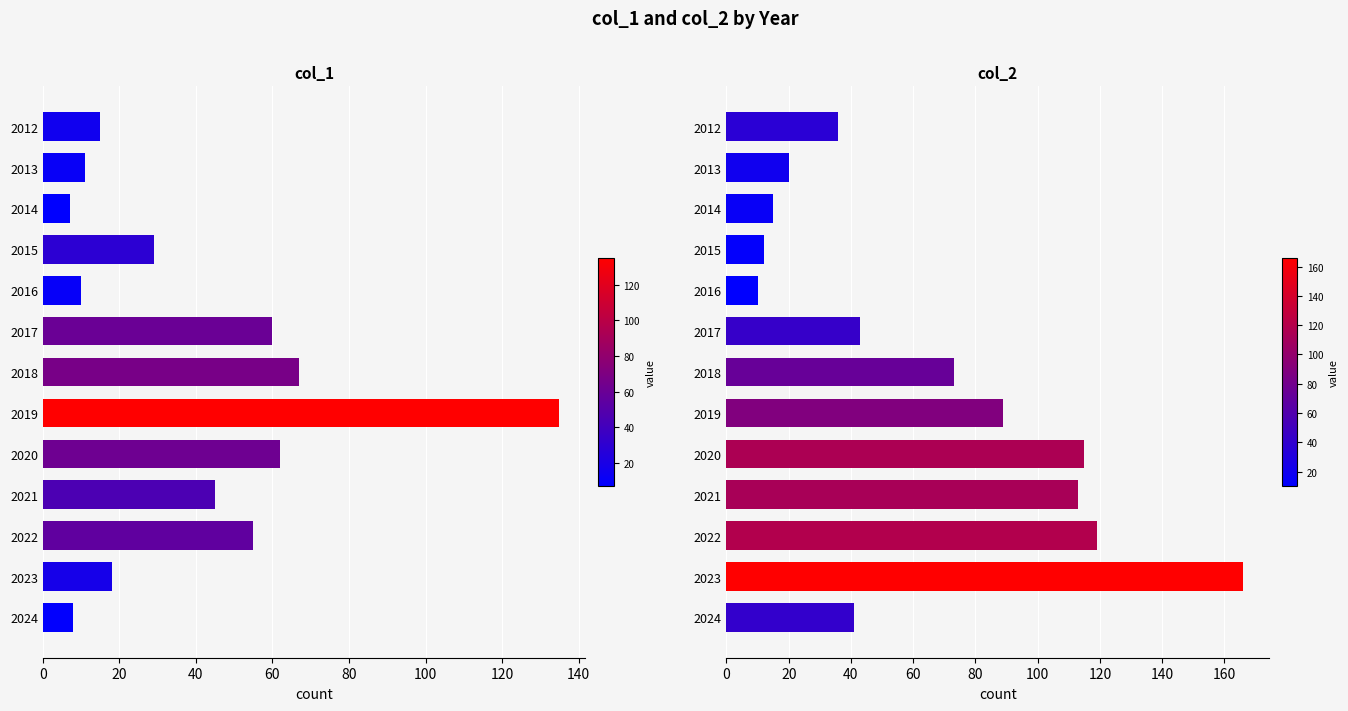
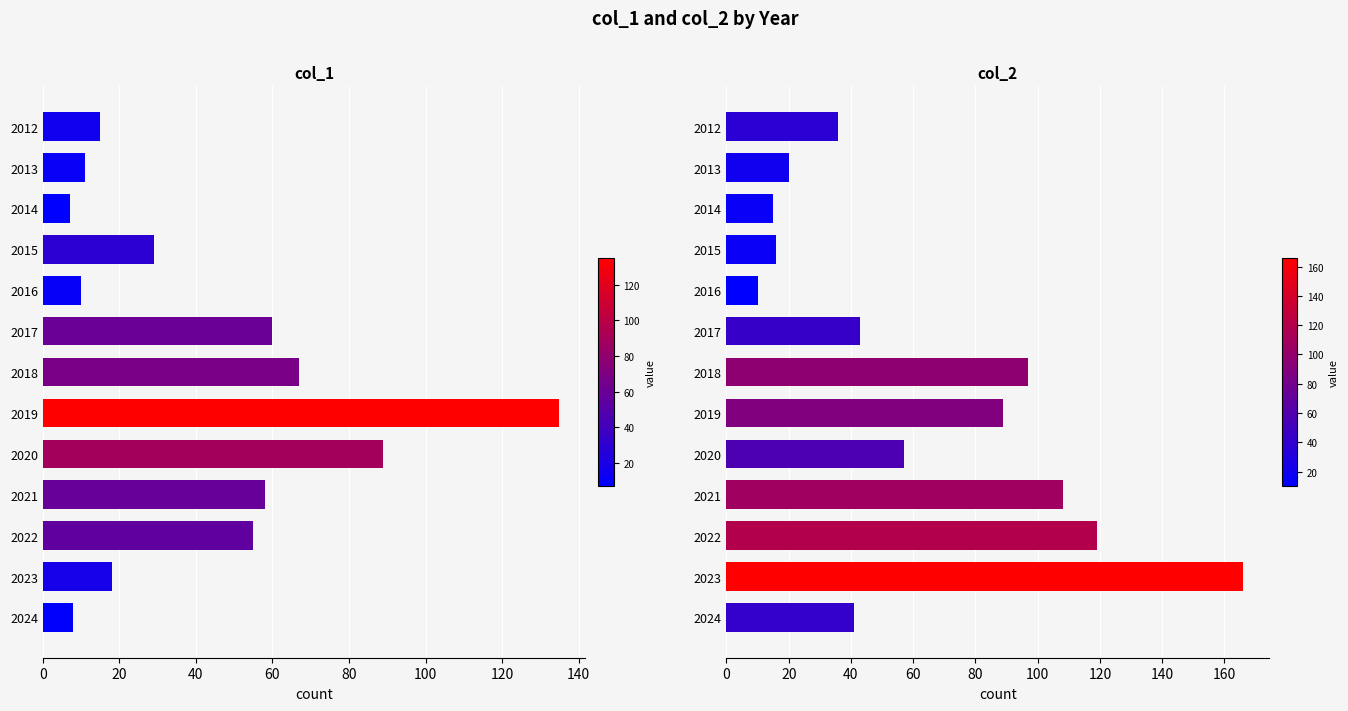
  {
    "col_1": {
      "2012": 15,
      "2013": 11,
      "2014": 7,
      "2015": 29,
      "2016": 10,
      "2017": 60,
      "2018": 67,
      "2019": 135,
-     "2020": 62,
-     "2021": 45,
+     "2020": 89,
+     "2021": 58,
      "2022": 55,
      "2023": 18,
      "2024": 8
    },
    "col_2": {
      "2012": 36,
      "2013": 20,
      "2014": 15,
-     "2015": 12,
+     "2015": 16,
      "2016": 10,
      "2017": 43,
-     "2018": 73,
+     "2018": 97,
      "2019": 89,
-     "2020": 115,
-     "2021": 113,
+     "2020": 57,
+     "2021": 108,
      "2022": 119,
      "2023": 166,
      "2024": 41
    }
  }
